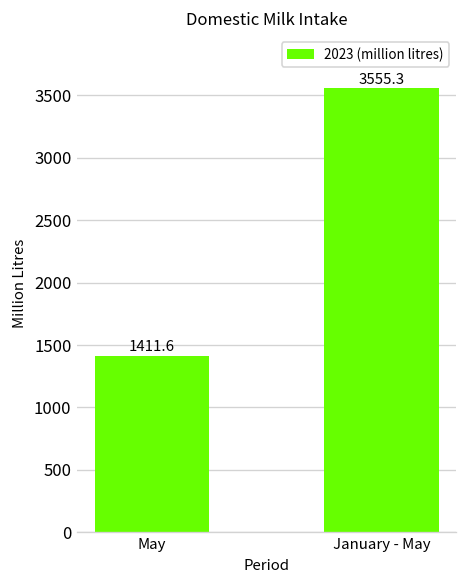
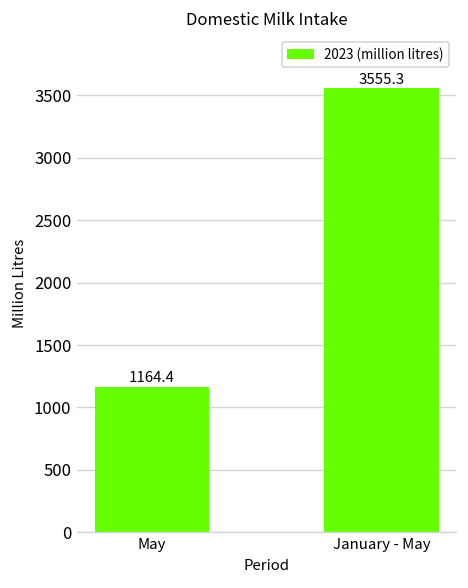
  {
-   "May": 1411.6,
+   "May": 1164.4,
    "January - May": 3555.3
  }
